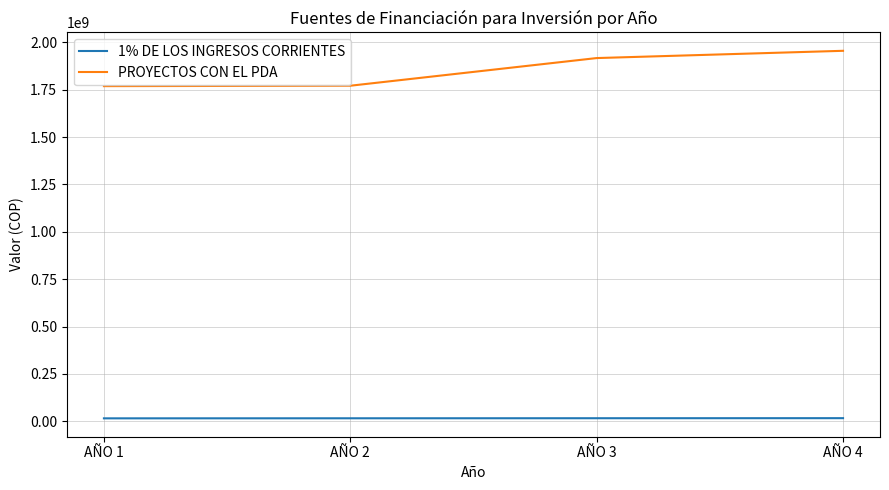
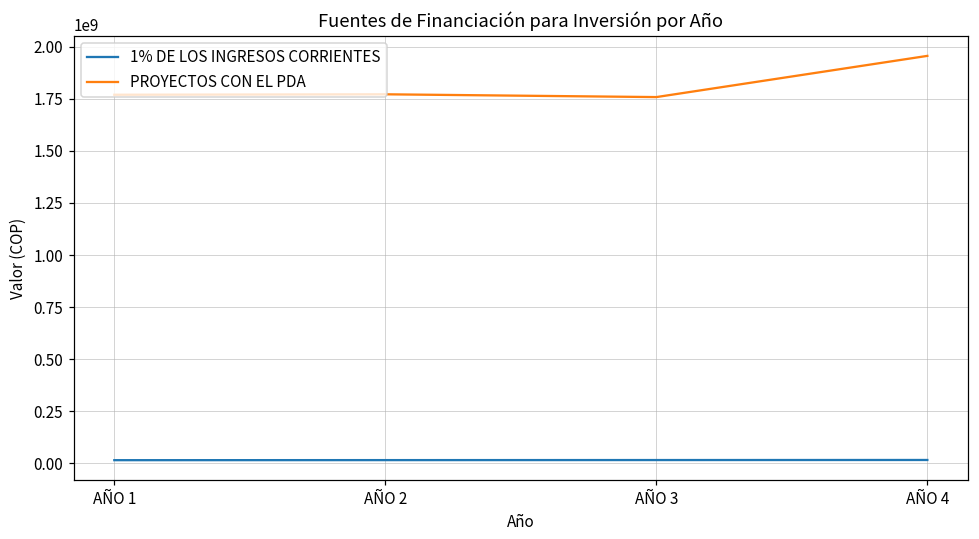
  {
    "1% DE LOS INGRESOS CORRIENTES": {
      "AÑO 1": 20000000,
      "AÑO 2": 20000000,
      "AÑO 3": 20000000,
      "AÑO 4": 20000000
    },
    "PROYECTOS CON EL PDA": {
      "AÑO 1": 1770000000,
      "AÑO 2": 1770000000,
-     "AÑO 3": 1920000000,
+     "AÑO 3": 1760000000,
      "AÑO 4": 1960000000
    }
  }
